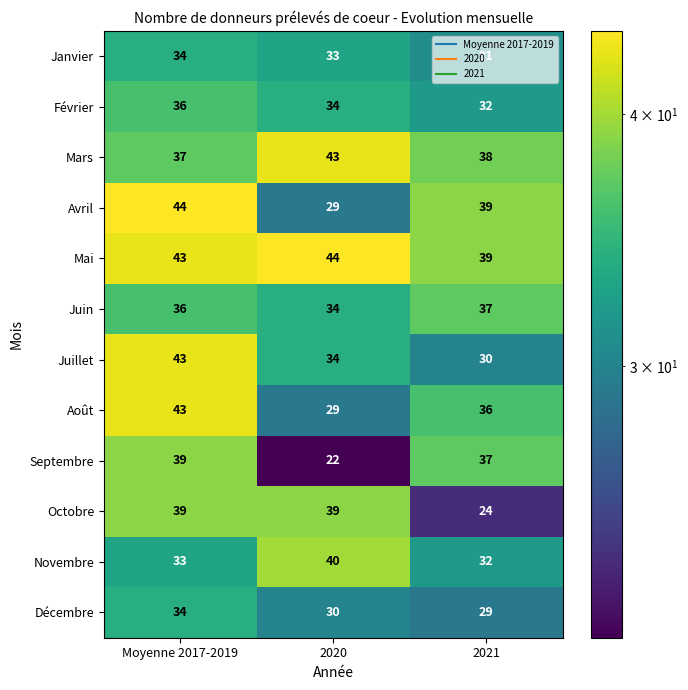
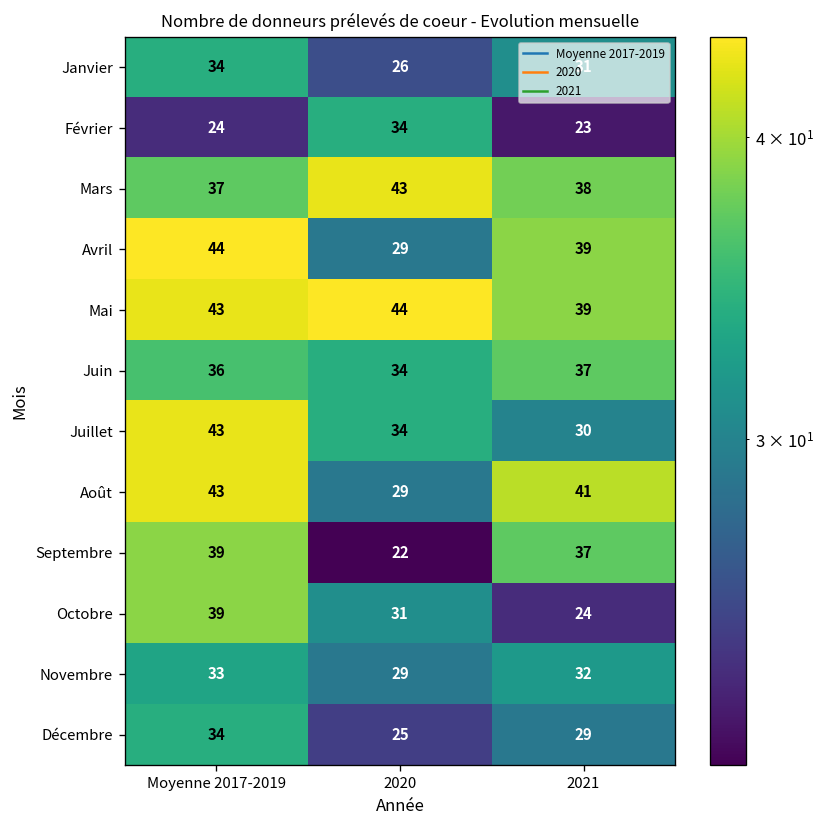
  {
    "Janvier": {
      "Moyenne 2017-2019": 34,
-     "2020": 33
+     "2020": 26
    },
    "Février": {
-     "Moyenne 2017-2019": 36,
+     "Moyenne 2017-2019": 24,
      "2020": 34,
-     "2021": 32
+     "2021": 23
    },
    "Mars": {
      "Moyenne 2017-2019": 37,
      "2020": 43,
      "2021": 38
    },
    "Avril": {
      "Moyenne 2017-2019": 44,
      "2020": 29,
      "2021": 39
    },
    "Mai": {
      "Moyenne 2017-2019": 43,
      "2020": 44,
      "2021": 39
    },
    "Juin": {
      "Moyenne 2017-2019": 36,
      "2020": 34,
      "2021": 37
    },
    "Juillet": {
      "Moyenne 2017-2019": 43,
      "2020": 34,
      "2021": 30
    },
    "Août": {
      "Moyenne 2017-2019": 43,
      "2020": 29,
-     "2021": 36
+     "2021": 41
    },
    "Septembre": {
      "Moyenne 2017-2019": 39,
      "2020": 22,
      "2021": 37
    },
    "Octobre": {
      "Moyenne 2017-2019": 39,
-     "2020": 39,
+     "2020": 31,
      "2021": 24
    },
    "Novembre": {
      "Moyenne 2017-2019": 33,
-     "2020": 40,
+     "2020": 29,
      "2021": 32
    },
    "Décembre": {
      "Moyenne 2017-2019": 34,
-     "2020": 30,
+     "2020": 25,
      "2021": 29
    }
  }
